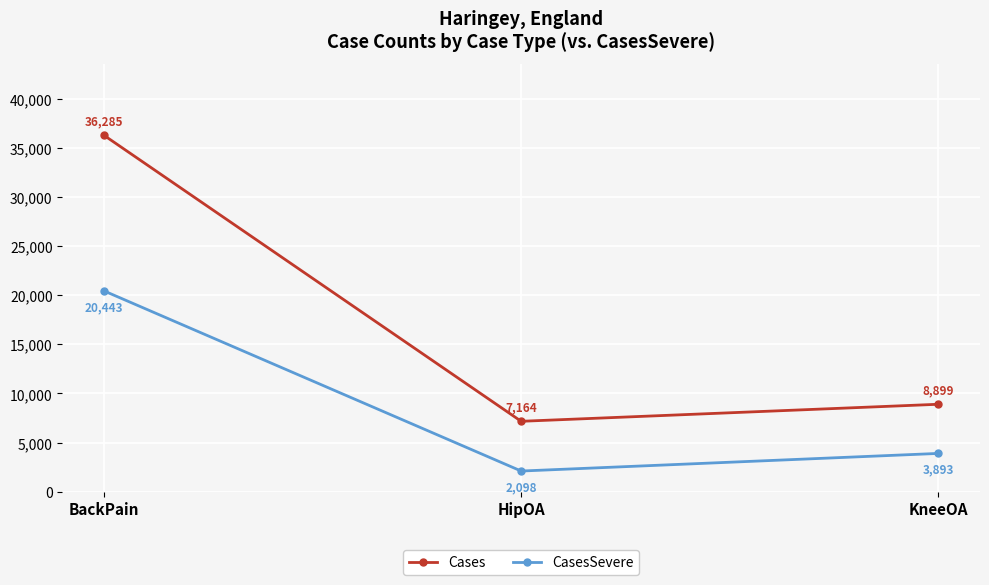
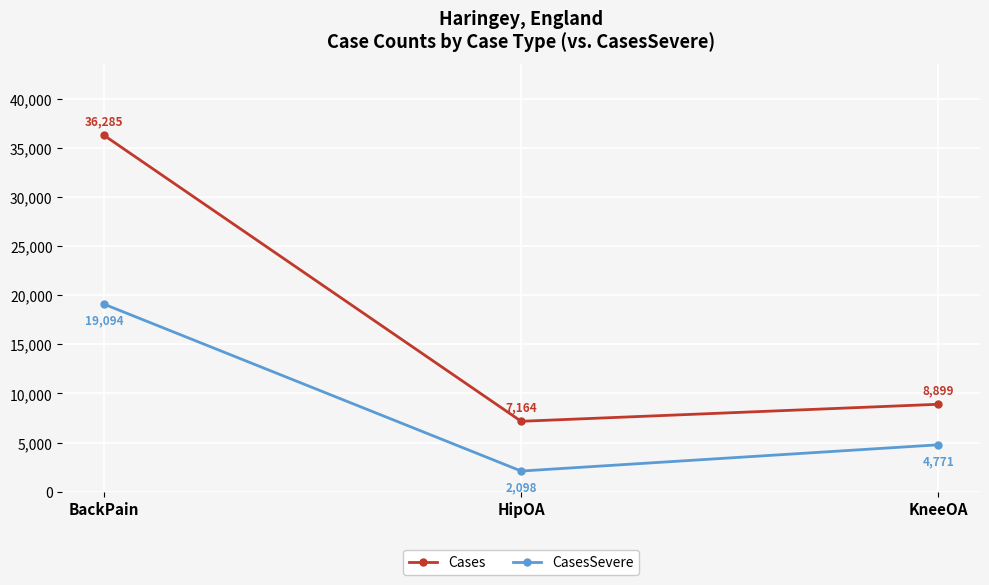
  {
    "Cases": {
      "BackPain": "36,285",
      "HipOA": "7,164",
      "KneeOA": "8,899"
    },
    "CasesSevere": {
-     "BackPain": "20,443",
+     "BackPain": "19,094",
      "HipOA": "2,098",
-     "KneeOA": "3,893"
+     "KneeOA": "4,771"
    }
  }
